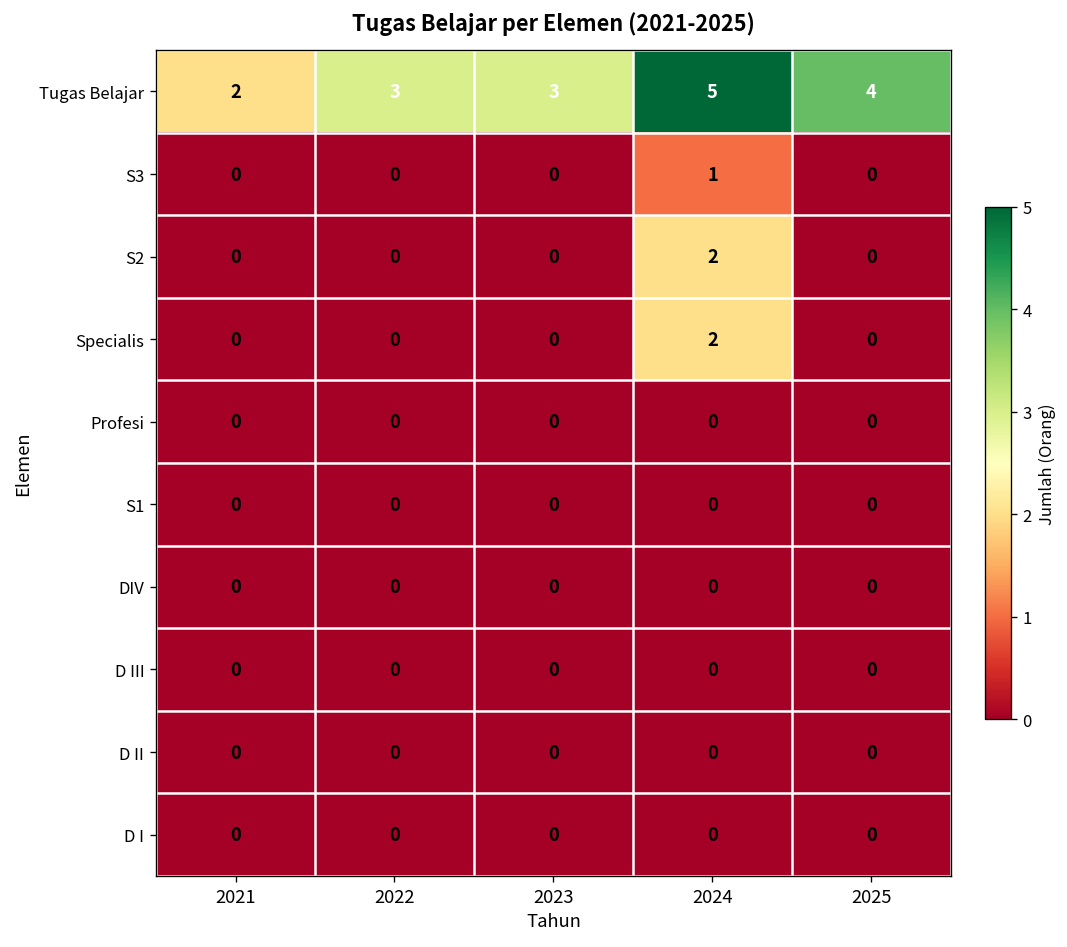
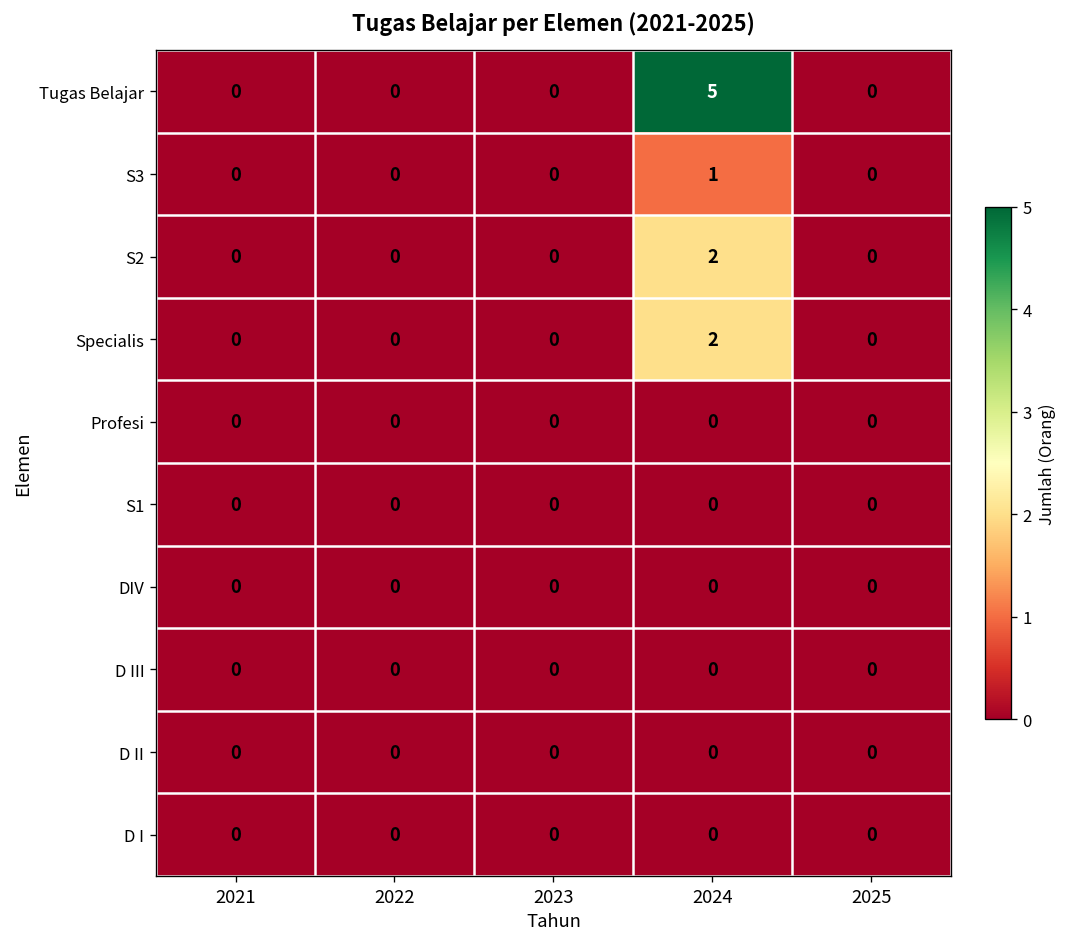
  {
    "Tugas Belajar": {
-     "2021": 2,
-     "2022": 3,
-     "2023": 3,
+     "2021": 0,
+     "2022": 0,
+     "2023": 0,
      "2024": 5,
-     "2025": 4
+     "2025": 0
    },
    "S3": {
      "2021": 0,
      "2022": 0,
      "2023": 0,
      "2024": 1,
      "2025": 0
    },
    "S2": {
      "2021": 0,
      "2022": 0,
      "2023": 0,
      "2024": 2,
      "2025": 0
    },
    "Specialis": {
      "2021": 0,
      "2022": 0,
      "2023": 0,
      "2024": 2,
      "2025": 0
    },
    "Profesi": {
      "2021": 0,
      "2022": 0,
      "2023": 0,
      "2024": 0,
      "2025": 0
    },
    "S1": {
      "2021": 0,
      "2022": 0,
      "2023": 0,
      "2024": 0,
      "2025": 0
    },
    "DIV": {
      "2021": 0,
      "2022": 0,
      "2023": 0,
      "2024": 0,
      "2025": 0
    },
    "D III": {
      "2021": 0,
      "2022": 0,
      "2023": 0,
      "2024": 0,
      "2025": 0
    },
    "D II": {
      "2021": 0,
      "2022": 0,
      "2023": 0,
      "2024": 0,
      "2025": 0
    },
    "D I": {
      "2021": 0,
      "2022": 0,
      "2023": 0,
      "2024": 0,
      "2025": 0
    }
  }
